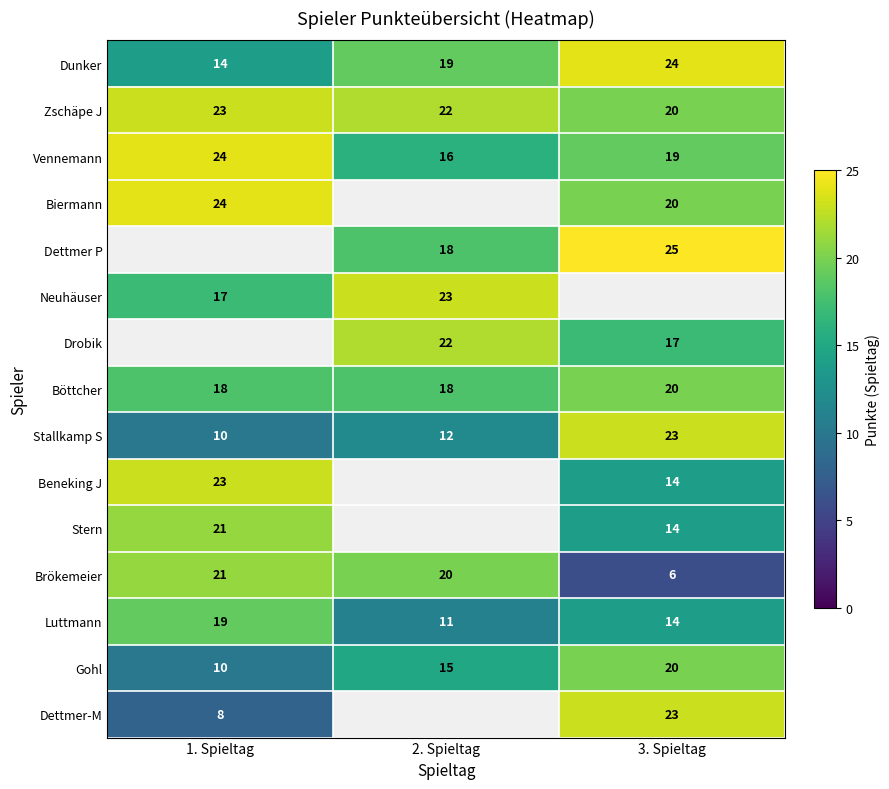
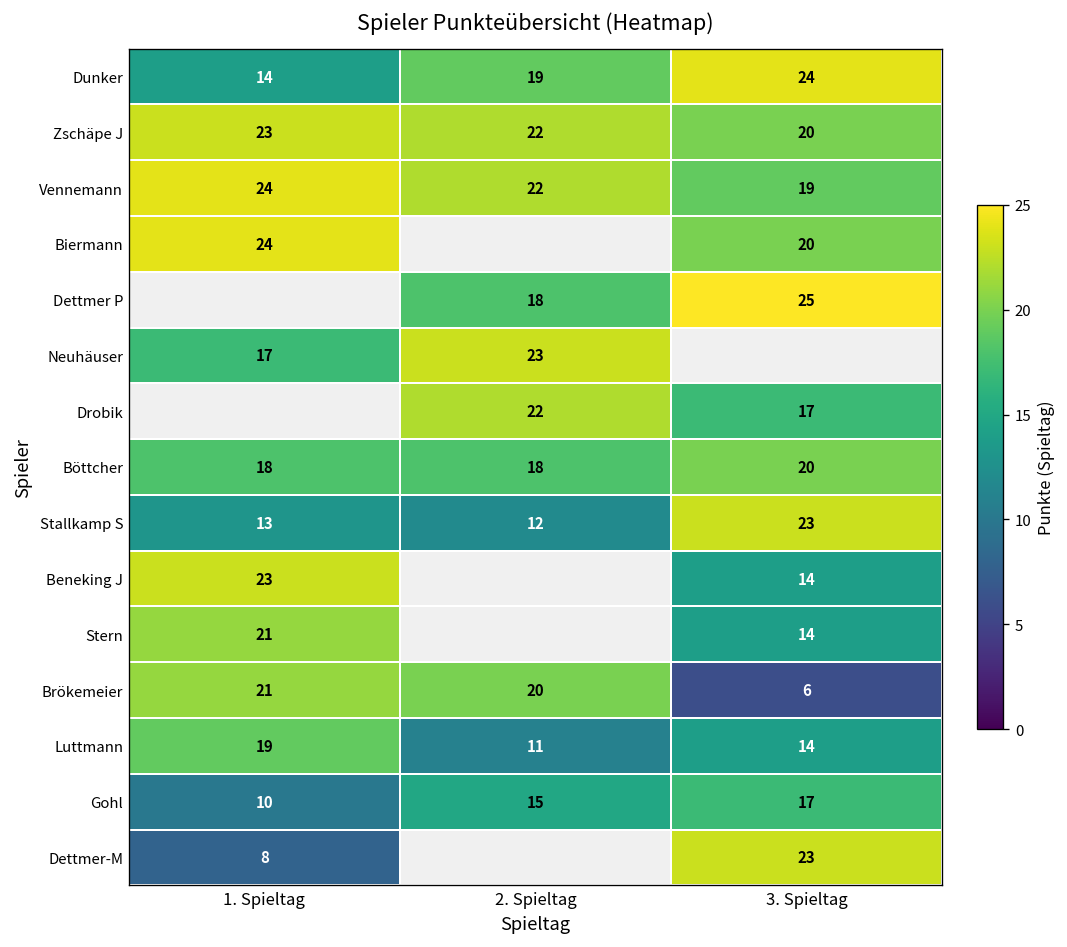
  {
    "Dunker": {
      "1. Spieltag": 14,
      "2. Spieltag": 19,
      "3. Spieltag": 24
    },
    "Zschäpe J": {
      "1. Spieltag": 23,
      "2. Spieltag": 22,
      "3. Spieltag": 20
    },
    "Vennemann": {
      "1. Spieltag": 24,
-     "2. Spieltag": 16,
+     "2. Spieltag": 22,
      "3. Spieltag": 19
    },
    "Biermann": {
      "1. Spieltag": 24,
      "3. Spieltag": 20
    },
    "Dettmer P": {
      "2. Spieltag": 18,
      "3. Spieltag": 25
    },
    "Neuhäuser": {
      "1. Spieltag": 17,
      "2. Spieltag": 23
    },
    "Drobik": {
      "2. Spieltag": 22,
      "3. Spieltag": 17
    },
    "Böttcher": {
      "1. Spieltag": 18,
      "2. Spieltag": 18,
      "3. Spieltag": 20
    },
    "Stallkamp S": {
-     "1. Spieltag": 10,
+     "1. Spieltag": 13,
      "2. Spieltag": 12,
      "3. Spieltag": 23
    },
    "Beneking J": {
      "1. Spieltag": 23,
      "3. Spieltag": 14
    },
    "Stern": {
      "1. Spieltag": 21,
      "3. Spieltag": 14
    },
    "Brökemeier": {
      "1. Spieltag": 21,
      "2. Spieltag": 20,
      "3. Spieltag": 6
    },
    "Luttmann": {
      "1. Spieltag": 19,
      "2. Spieltag": 11,
      "3. Spieltag": 14
    },
    "Gohl": {
      "1. Spieltag": 10,
      "2. Spieltag": 15,
-     "3. Spieltag": 20
+     "3. Spieltag": 17
    },
    "Dettmer-M": {
      "1. Spieltag": 8,
      "3. Spieltag": 23
    }
  }
